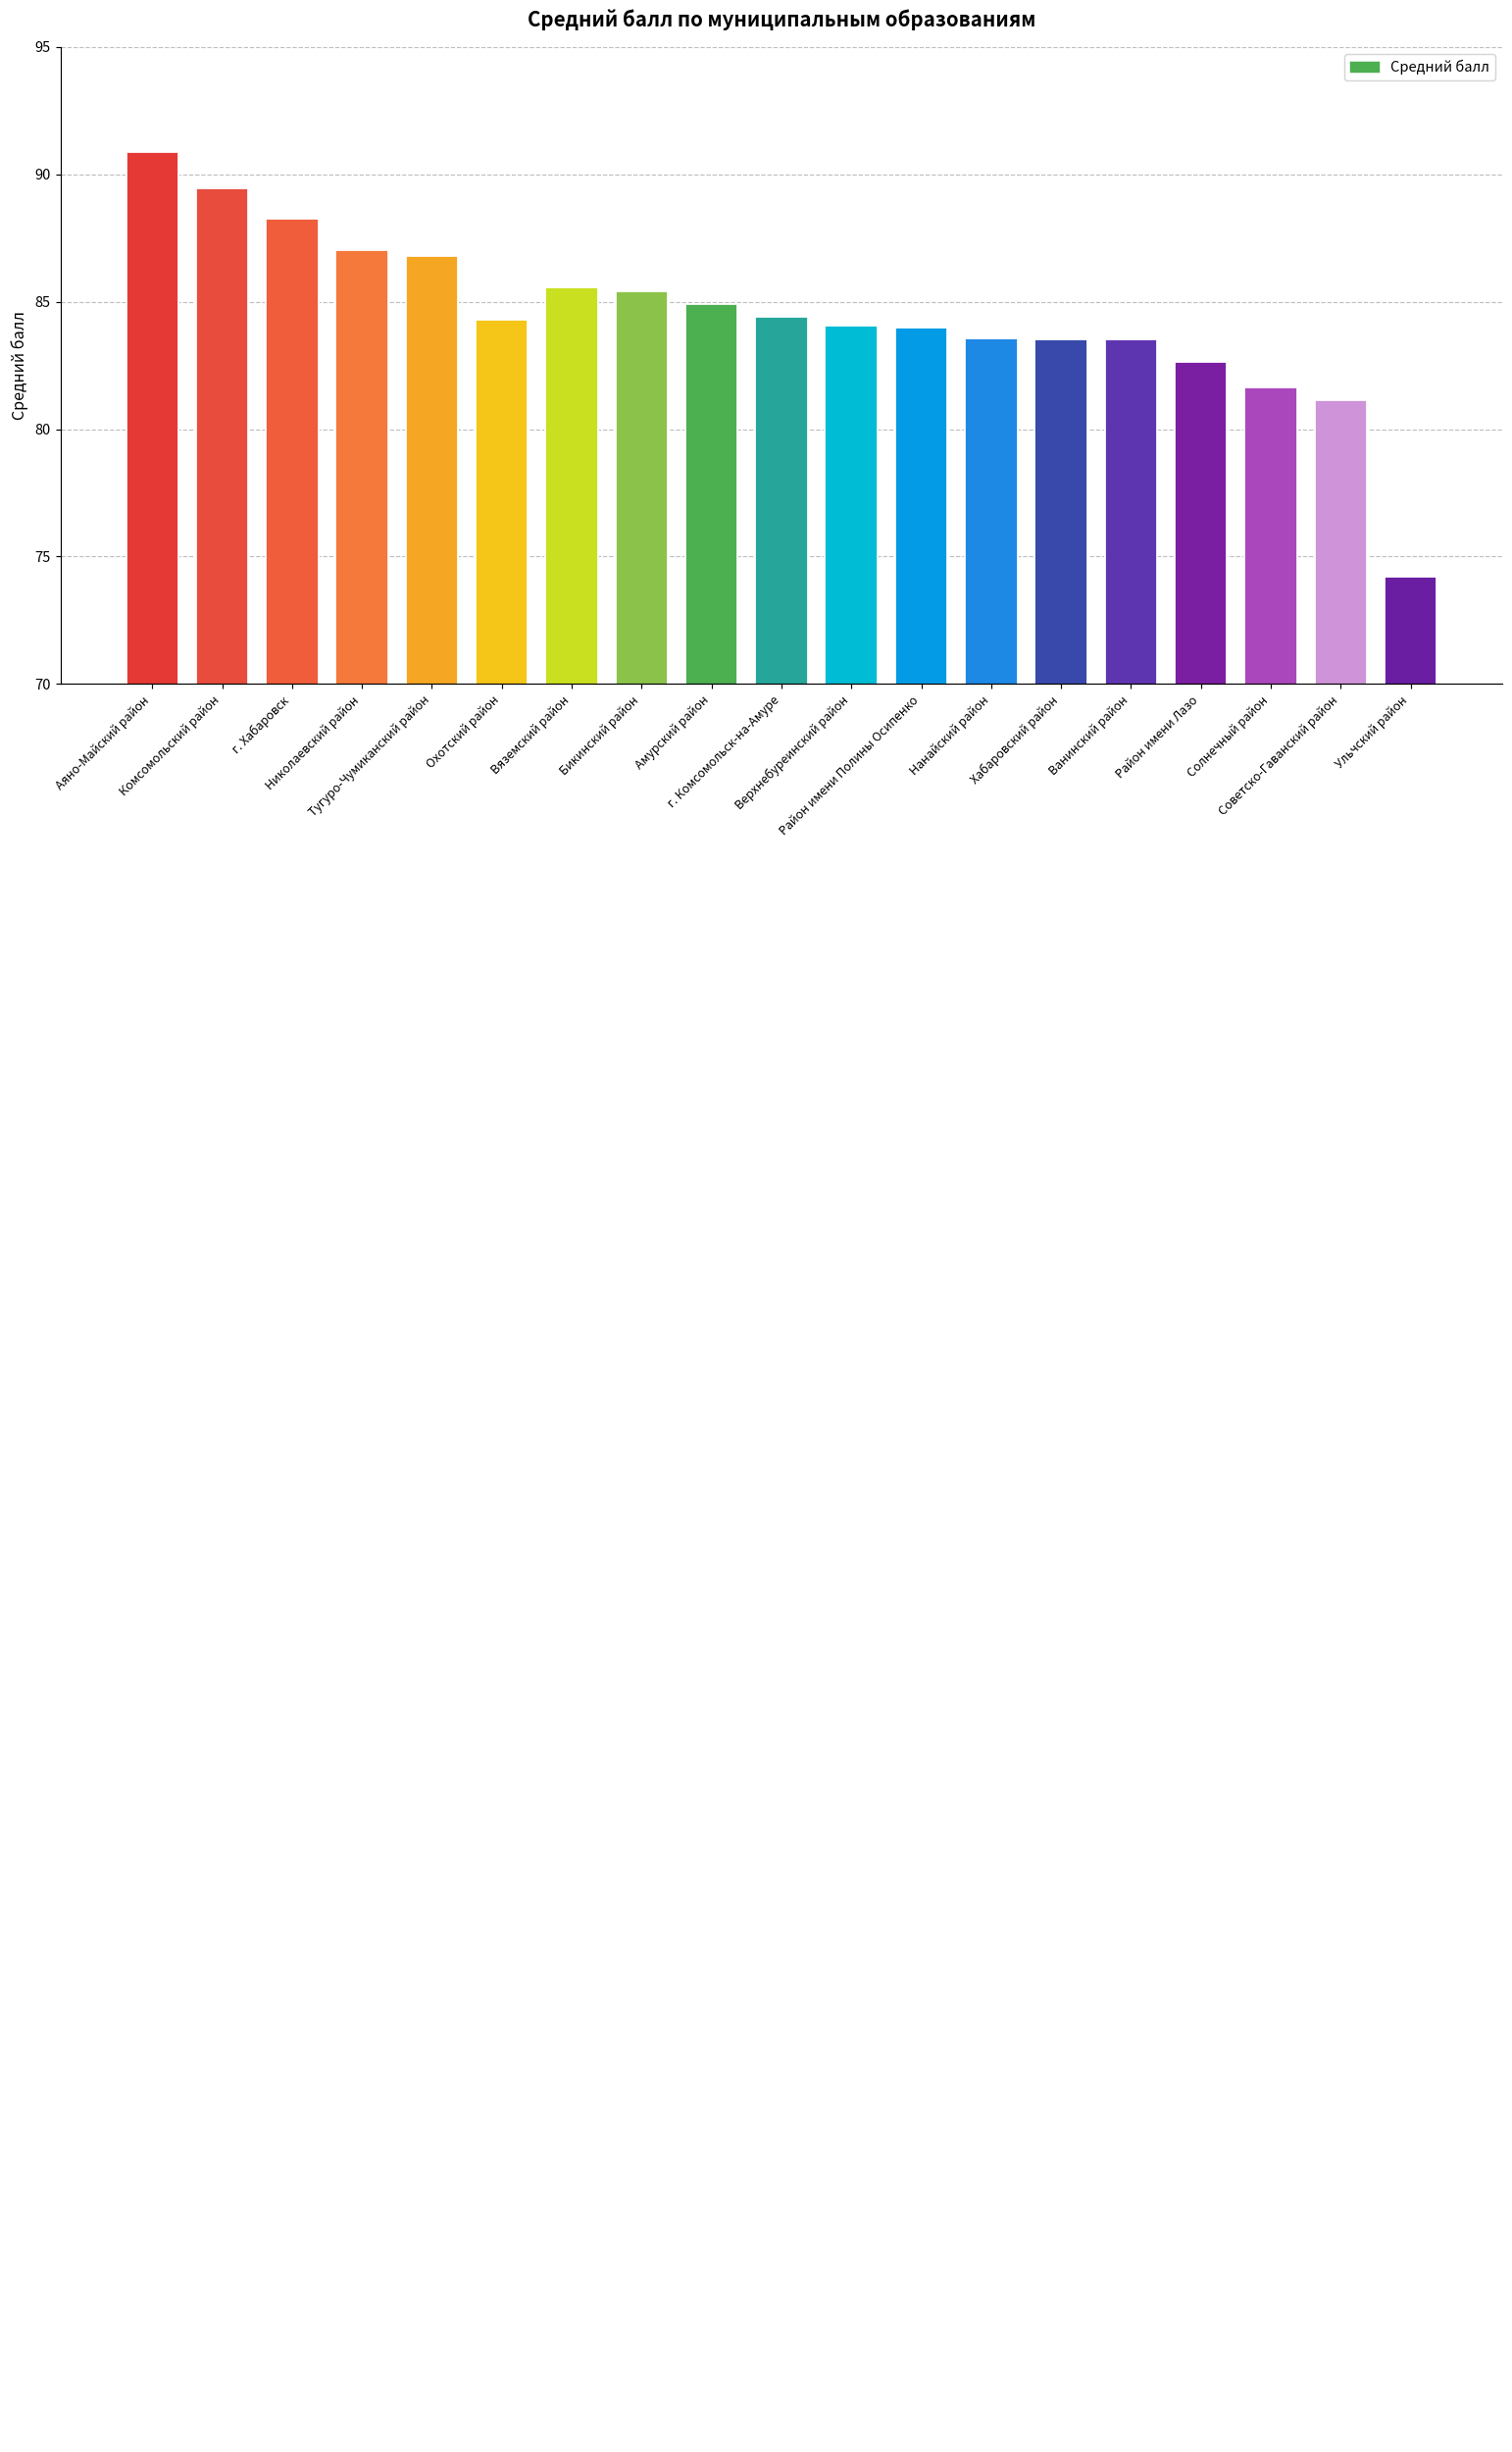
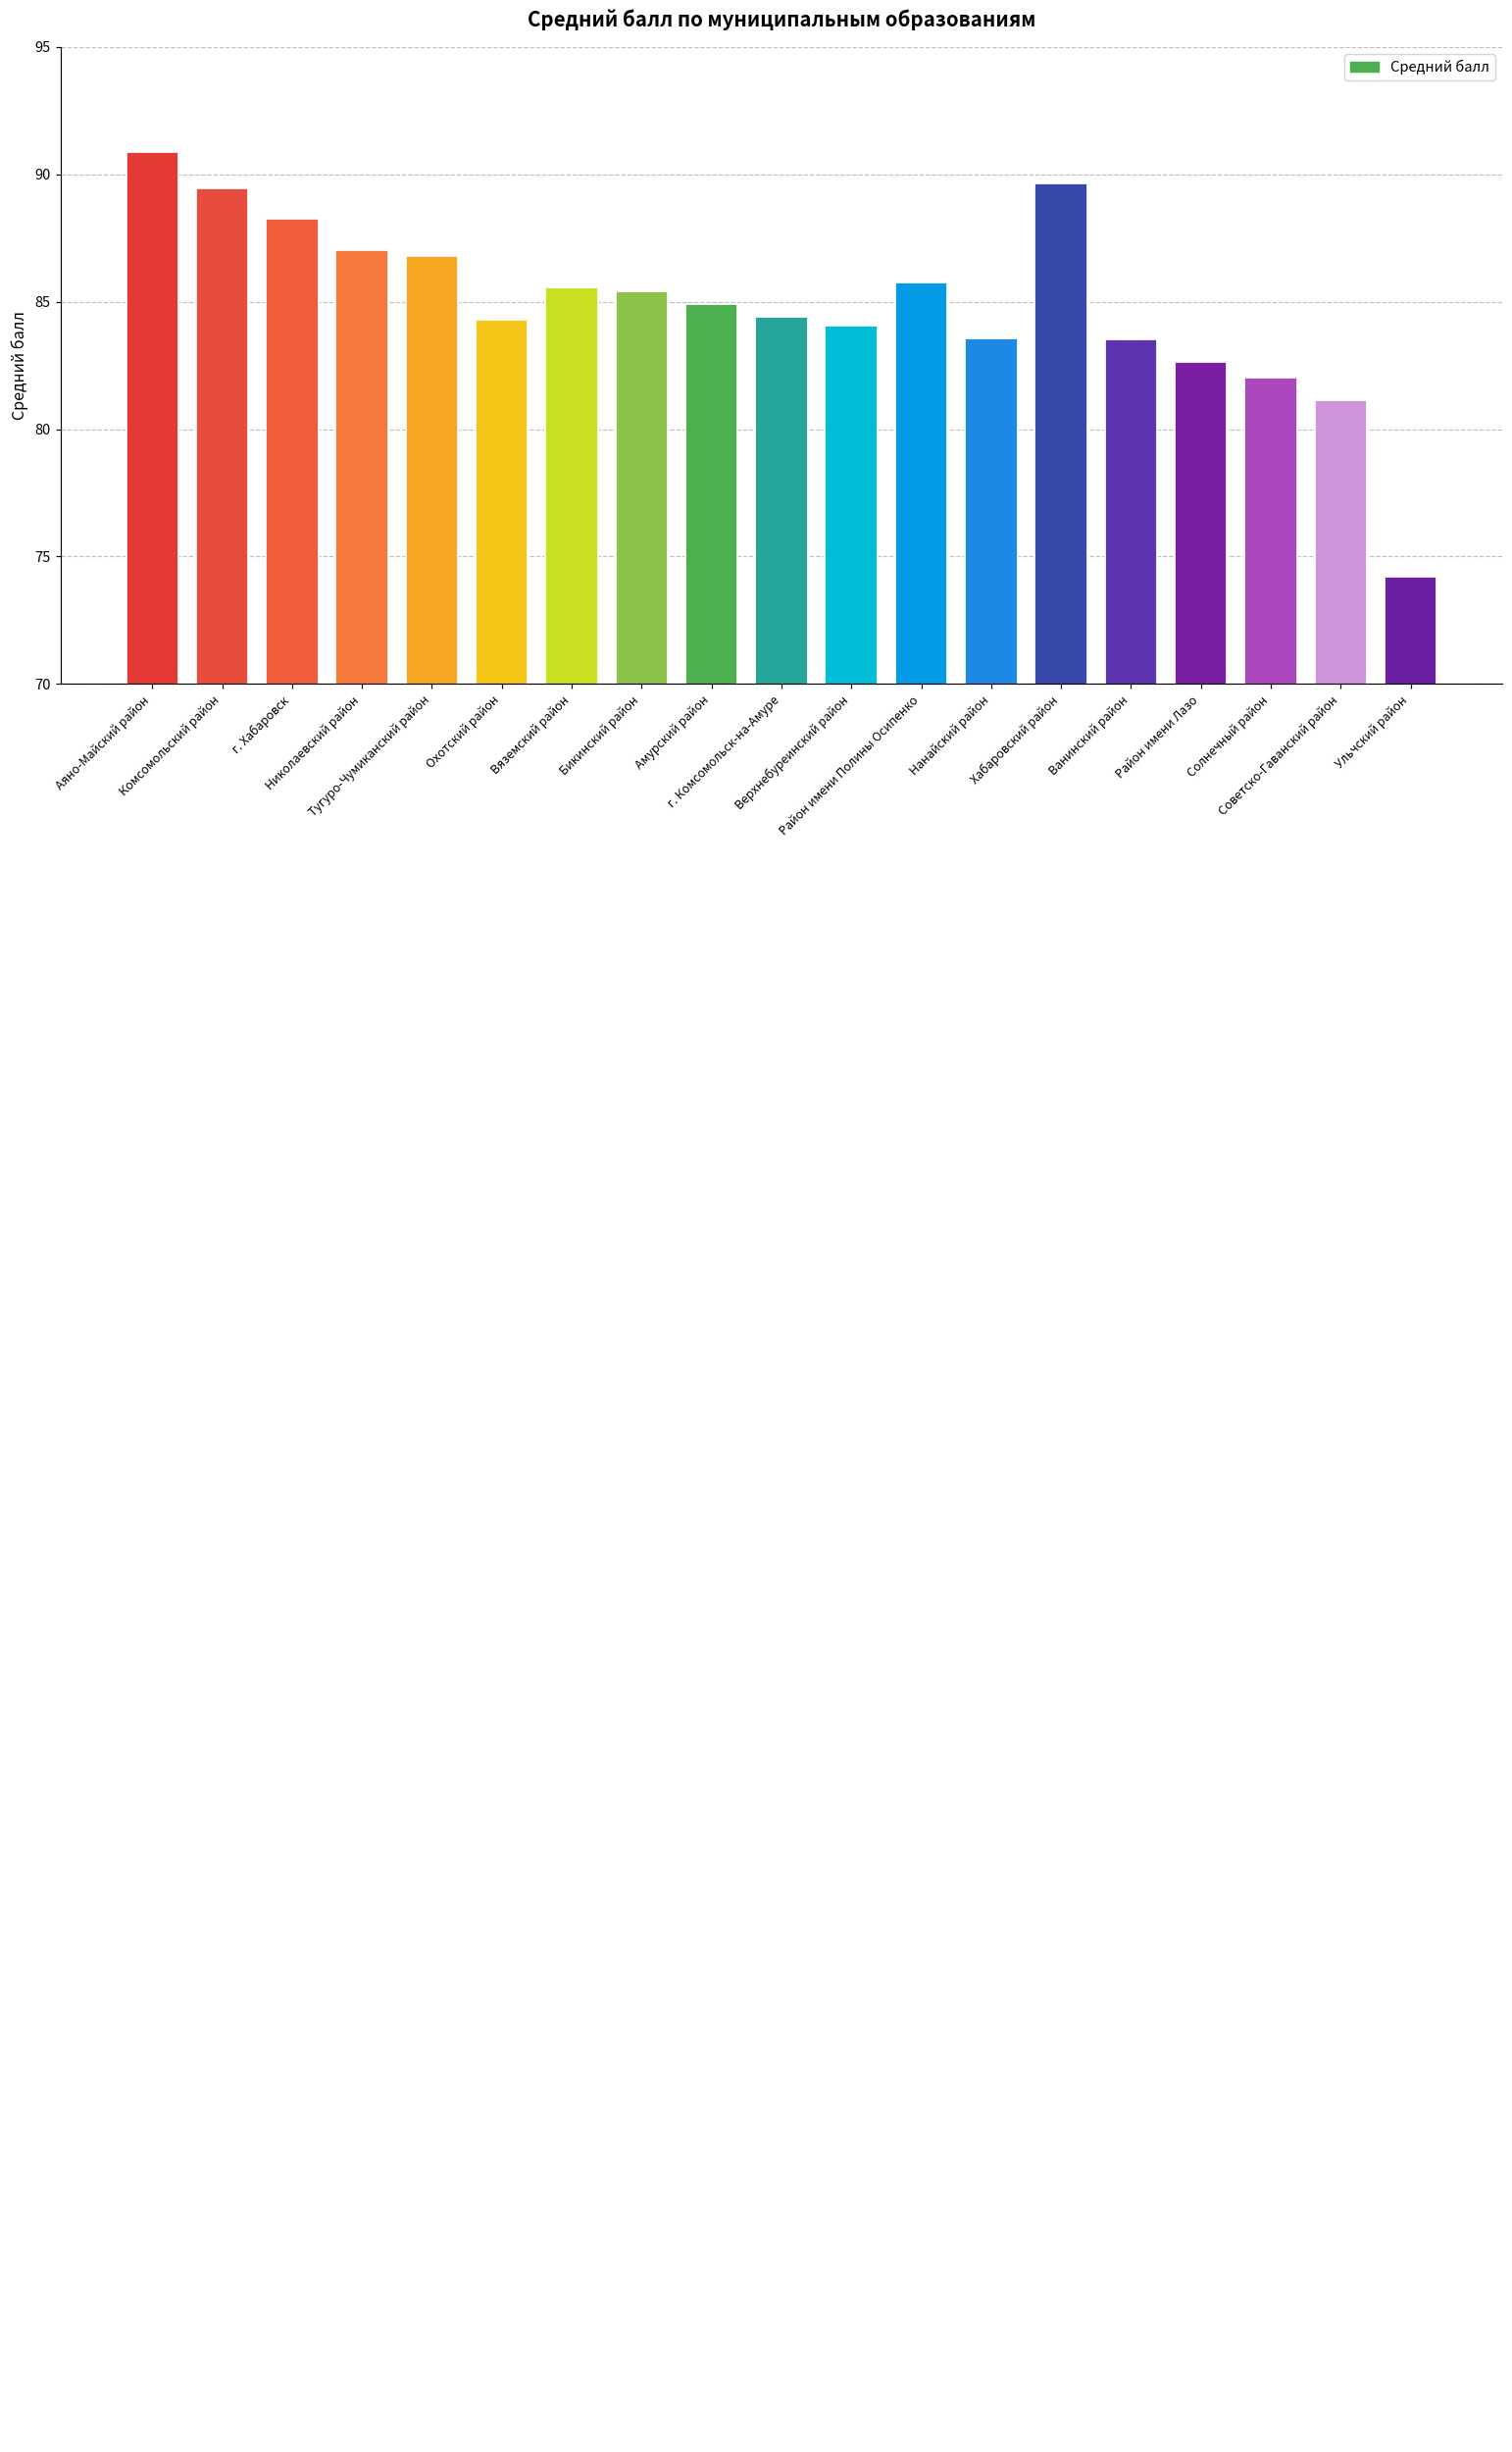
  {
    "Аяно-Майский район": 90.9,
    "Комсомольский район": 89.5,
    "г. Хабаровск": 88.2,
    "Николаевский район": 87.0,
    "Тугуро-Чумиканский район": 86.8,
    "Охотский район": 84.3,
    "Вяземский район": 85.6,
    "Бикинский район": 85.4,
    "Амурский район": 84.9,
    "г. Комсомольск-на-Амуре": 84.4,
    "Верхнебуреинский район": 84.1,
-   "Район имени Полины Осипенко": 84.0,
+   "Район имени Полины Осипенко": 85.8,
    "Нанайский район": 83.6,
-   "Хабаровский район": 83.5,
+   "Хабаровский район": 89.7,
    "Ванинский район": 83.5,
    "Район имени Лазо": 82.6,
-   "Солнечный район": 81.6,
+   "Солнечный район": 82.0,
    "Советско-Гаванский район": 81.1,
    "Ульчский район": 74.2
  }
